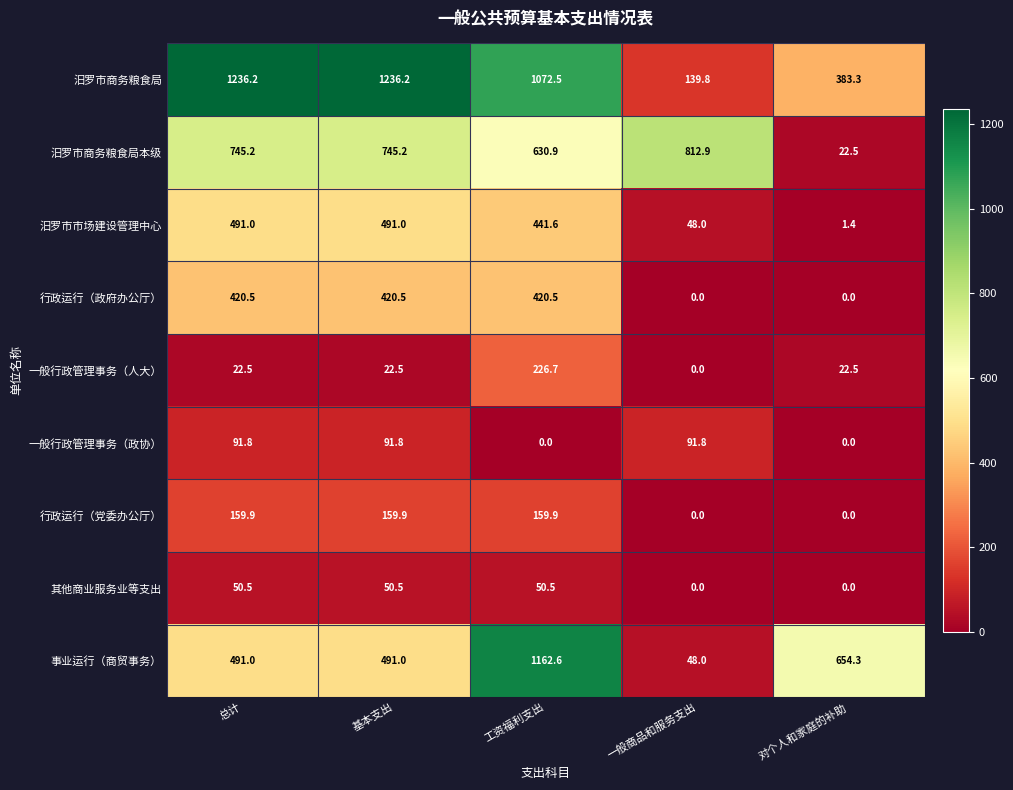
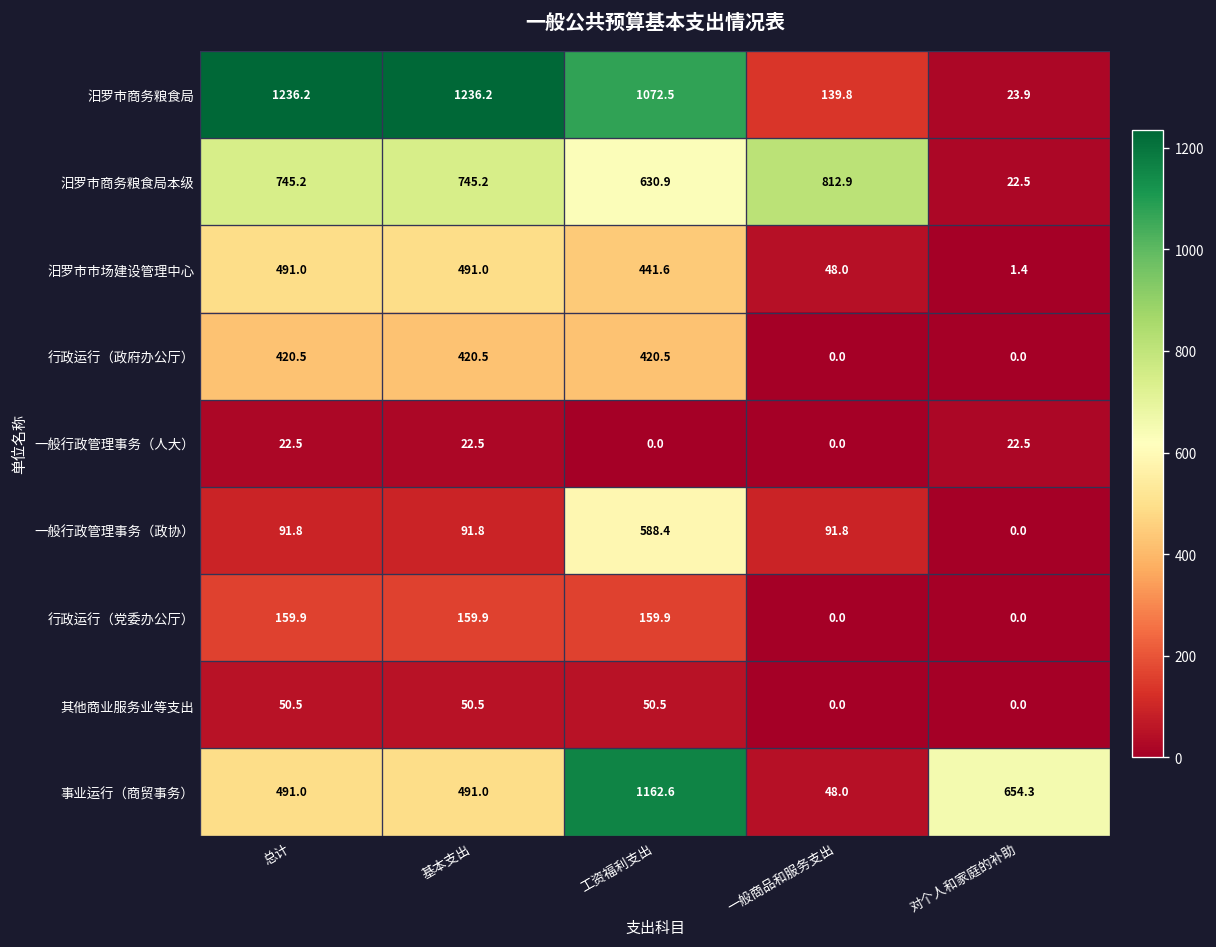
  {
    "汨罗市商务粮食局": {
      "总计": 1236.2,
      "基本支出": 1236.2,
      "工资福利支出": 1072.5,
      "一般商品和服务支出": 139.8,
-     "对个人和家庭的补助": 383.3
+     "对个人和家庭的补助": 23.9
    },
    "汨罗市商务粮食局本级": {
      "总计": 745.2,
      "基本支出": 745.2,
      "工资福利支出": 630.9,
      "一般商品和服务支出": 812.9,
      "对个人和家庭的补助": 22.5
    },
    "汨罗市市场建设管理中心": {
      "总计": 491.0,
      "基本支出": 491.0,
      "工资福利支出": 441.6,
      "一般商品和服务支出": 48.0,
      "对个人和家庭的补助": 1.4
    },
    "行政运行（政府办公厅）": {
      "总计": 420.5,
      "基本支出": 420.5,
      "工资福利支出": 420.5,
      "一般商品和服务支出": 0.0,
      "对个人和家庭的补助": 0.0
    },
    "一般行政管理事务（人大）": {
      "总计": 22.5,
      "基本支出": 22.5,
-     "工资福利支出": 226.7,
+     "工资福利支出": 0.0,
      "一般商品和服务支出": 0.0,
      "对个人和家庭的补助": 22.5
    },
    "一般行政管理事务（政协）": {
      "总计": 91.8,
      "基本支出": 91.8,
-     "工资福利支出": 0.0,
+     "工资福利支出": 588.4,
      "一般商品和服务支出": 91.8,
      "对个人和家庭的补助": 0.0
    },
    "行政运行（党委办公厅）": {
      "总计": 159.9,
      "基本支出": 159.9,
      "工资福利支出": 159.9,
      "一般商品和服务支出": 0.0,
      "对个人和家庭的补助": 0.0
    },
    "其他商业服务业等支出": {
      "总计": 50.5,
      "基本支出": 50.5,
      "工资福利支出": 50.5,
      "一般商品和服务支出": 0.0,
      "对个人和家庭的补助": 0.0
    },
    "事业运行（商贸事务）": {
      "总计": 491.0,
      "基本支出": 491.0,
      "工资福利支出": 1162.6,
      "一般商品和服务支出": 48.0,
      "对个人和家庭的补助": 654.3
    }
  }
